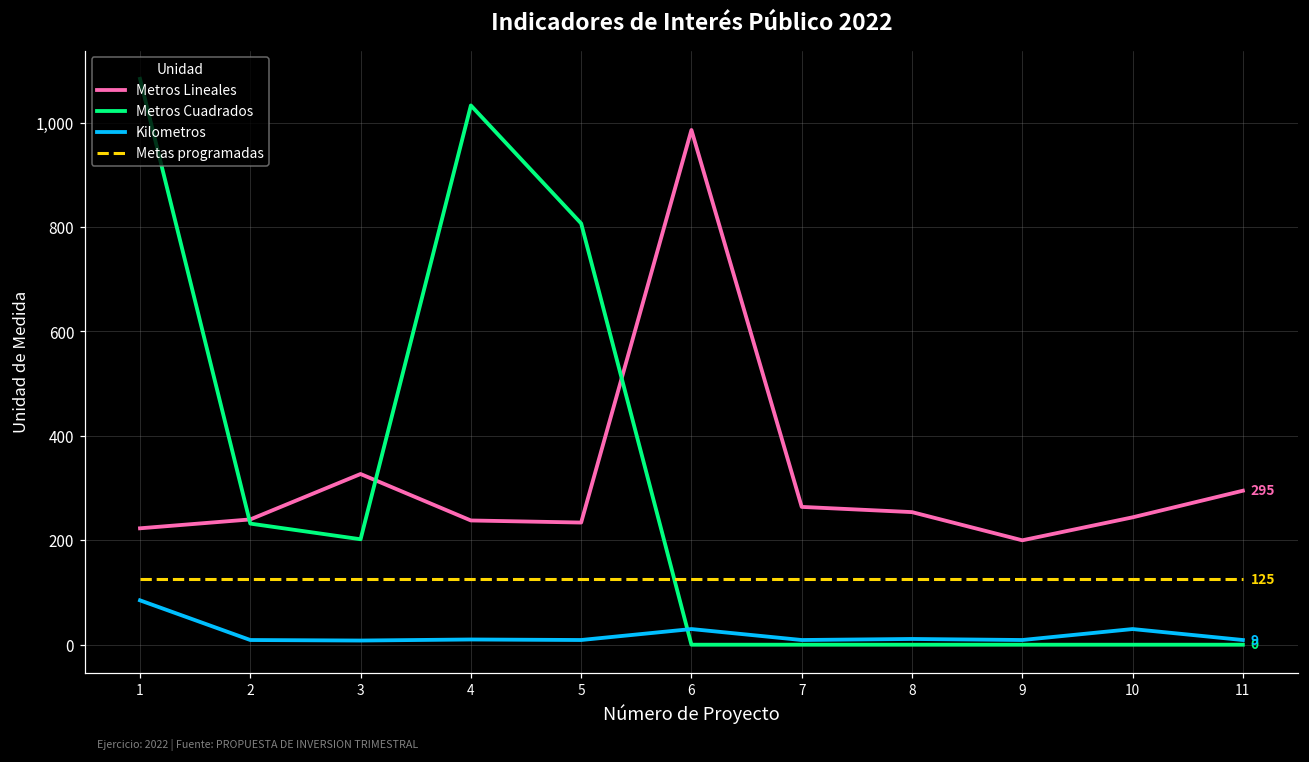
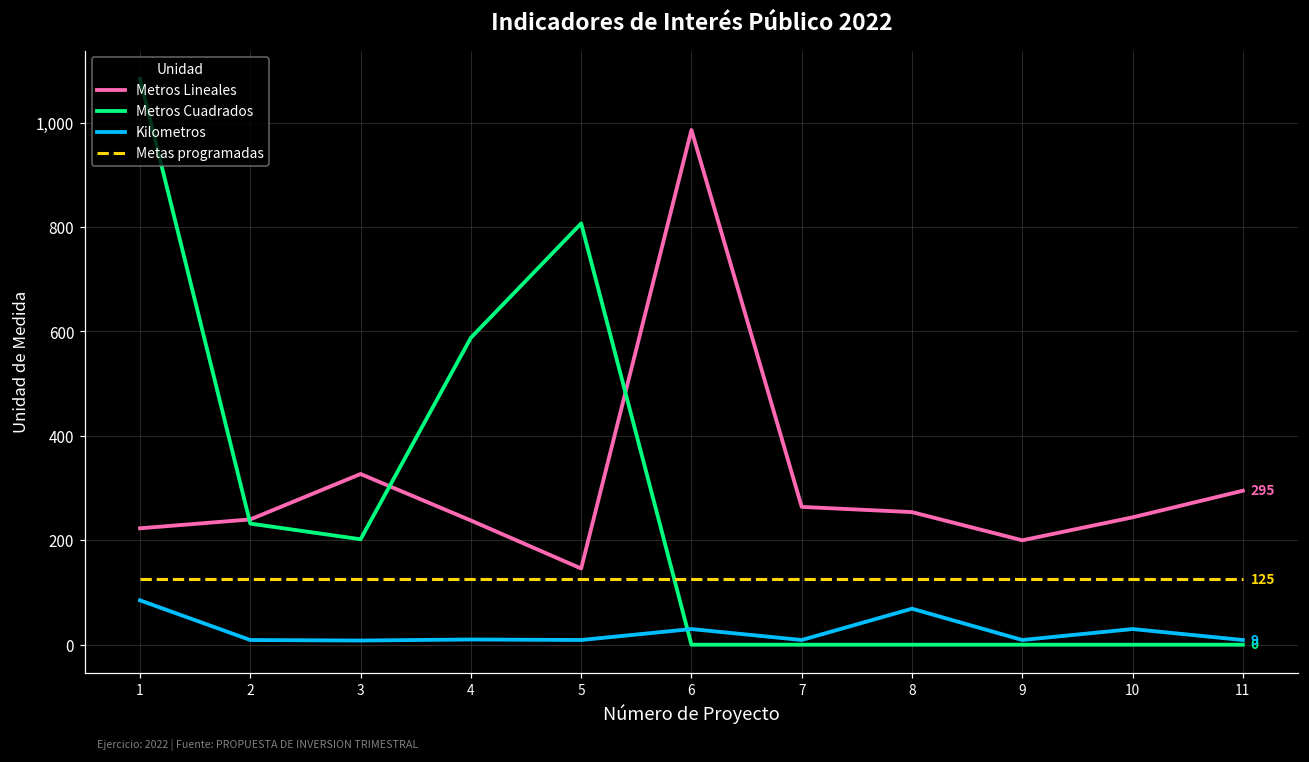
  {
    "Metros Lineales": {
      "1": "220",
      "2": "240",
      "3": "330",
      "4": "240",
-     "5": "230",
+     "5": "150",
      "6": "990",
      "7": "260",
      "8": "250",
      "9": "200",
      "10": "240"
    },
    "Metros Cuadrados": {
      "2": "230",
      "3": "200",
-     "4": "1,030",
+     "4": "590",
      "5": "810",
      "6": "0",
      "7": "0",
      "8": "0",
      "9": "0",
      "10": "0"
    },
    "Kilometros": {
      "1": "90",
      "2": "10",
      "3": "10",
      "4": "10",
      "5": "10",
      "6": "30",
      "7": "10",
-     "8": "10",
+     "8": "70",
      "9": "10",
      "10": "30"
    },
    "Metas programadas": {
      "11": "125"
    }
  }
